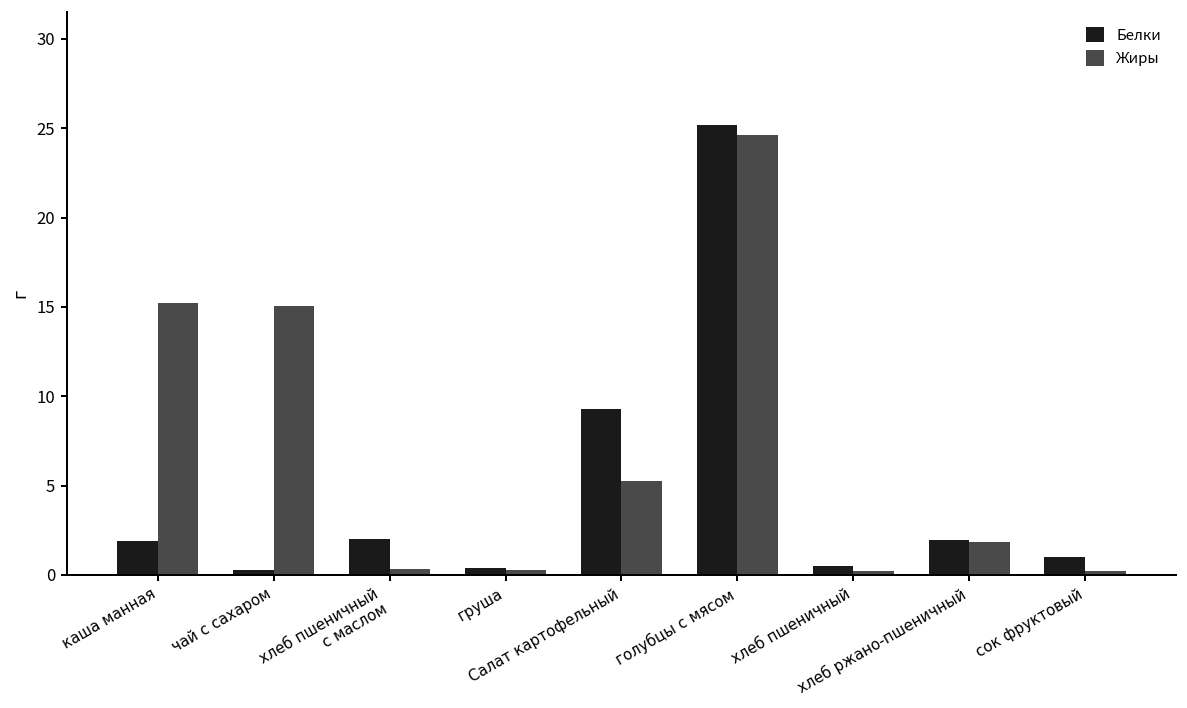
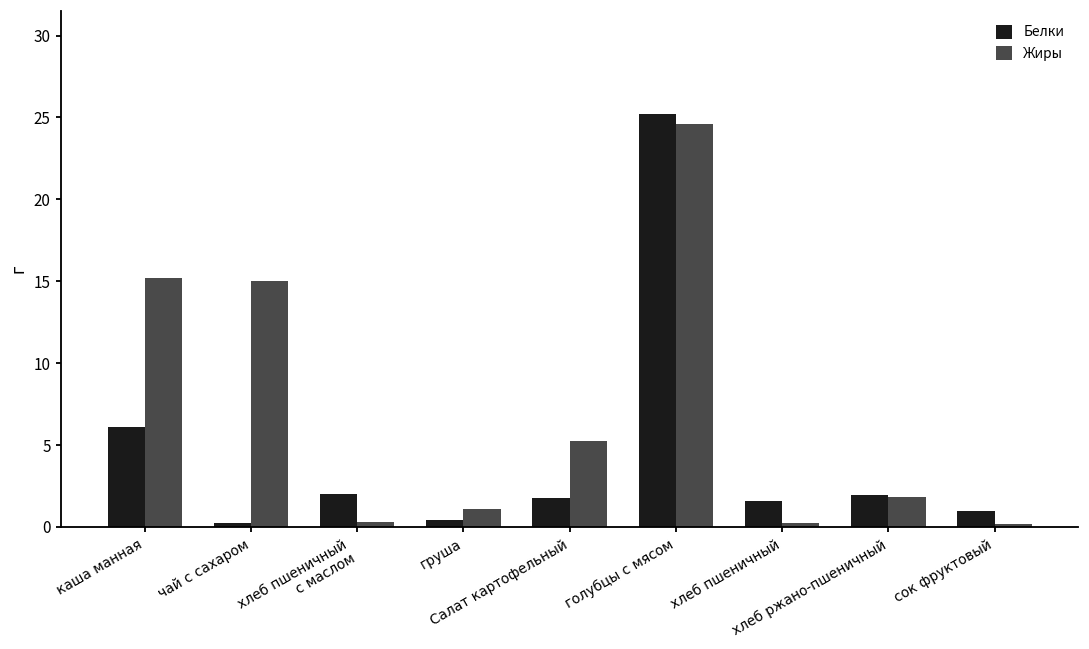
  {
    "Белки": {
-     "каша манная": 1.9,
+     "каша манная": 6.1,
      "чай с сахаром": 0.3,
      "хлеб пшеничный с маслом": 2.0,
      "груша": 0.4,
-     "Салат картофельный": 9.3,
+     "Салат картофельный": 1.7,
      "голубцы с мясом": 25.2,
-     "хлеб пшеничный": 0.5,
+     "хлеб пшеничный": 1.6,
      "хлеб ржано-пшеничный": 2.0,
      "сок фруктовый": 1.0
    },
    "Жиры": {
      "каша манная": 15.2,
      "чай с сахаром": 15.0,
      "хлеб пшеничный с маслом": 0.3,
-     "груша": 0.3,
+     "груша": 1.1,
      "Салат картофельный": 5.3,
      "голубцы с мясом": 24.6,
      "хлеб пшеничный": 0.2,
      "хлеб ржано-пшеничный": 1.8,
      "сок фруктовый": 0.2
    }
  }
